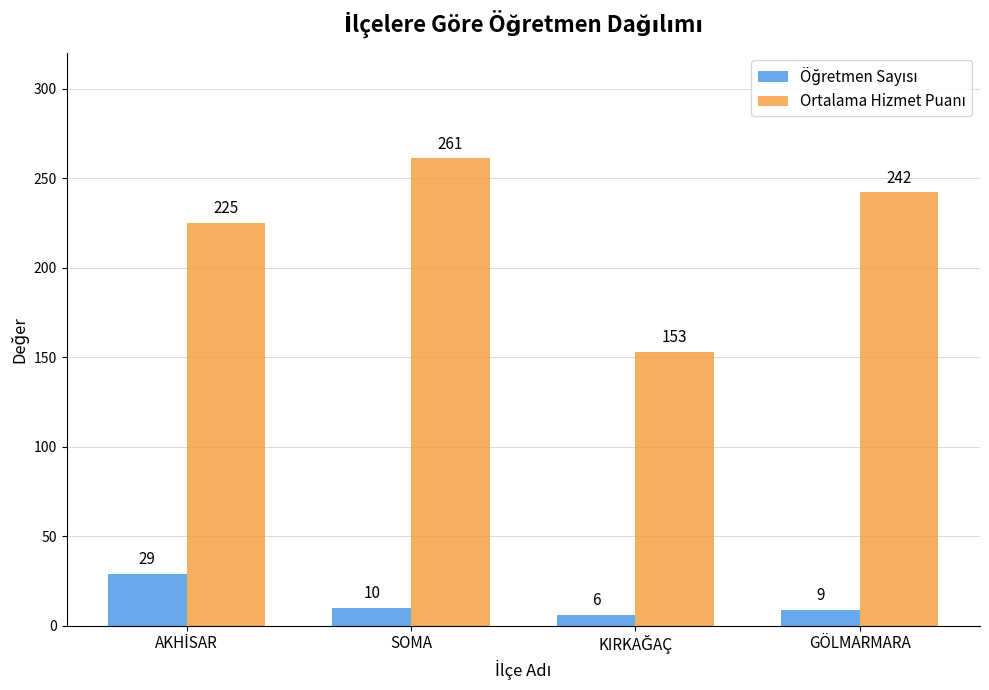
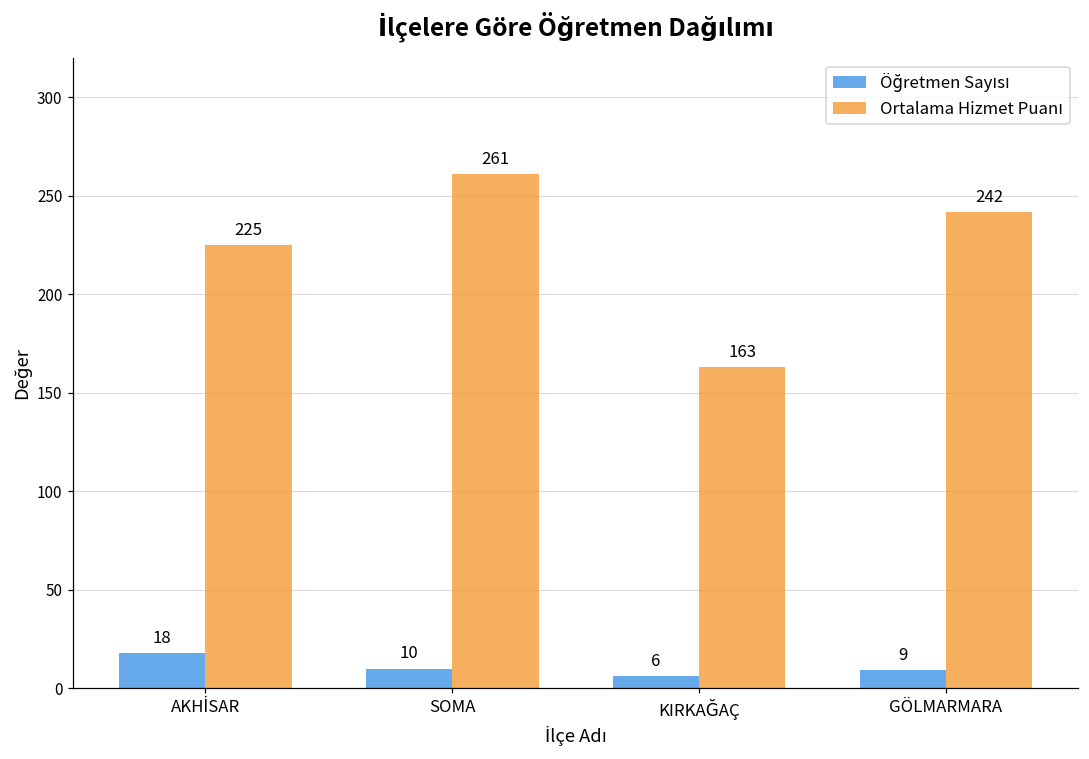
  {
    "Öğretmen Sayısı": {
-     "AKHİSAR": 29,
+     "AKHİSAR": 18,
      "SOMA": 10,
      "KIRKAĞAÇ": 6,
      "GÖLMARMARA": 9
    },
    "Ortalama Hizmet Puanı": {
      "AKHİSAR": 225,
      "SOMA": 261,
-     "KIRKAĞAÇ": 153,
+     "KIRKAĞAÇ": 163,
      "GÖLMARMARA": 242
    }
  }
